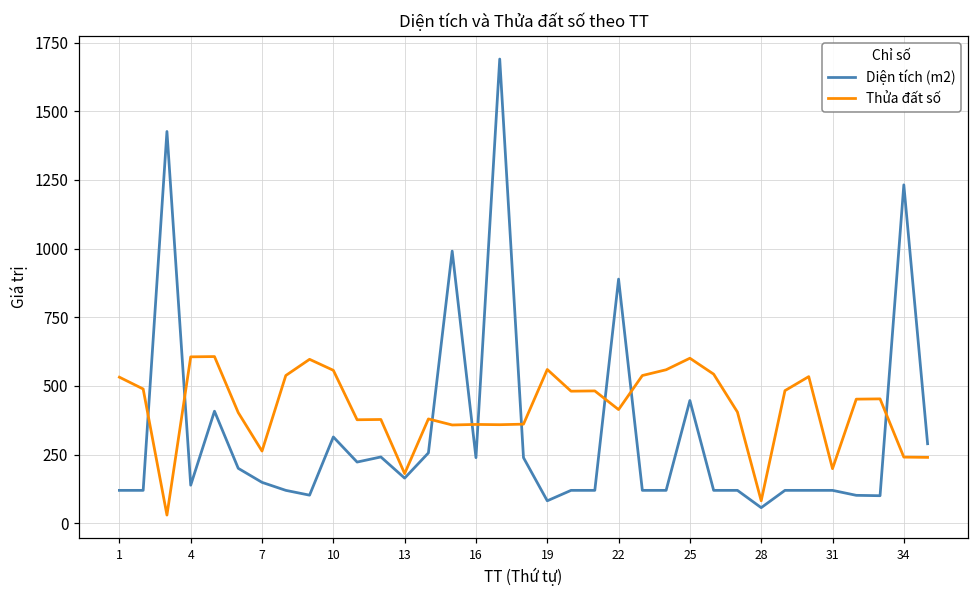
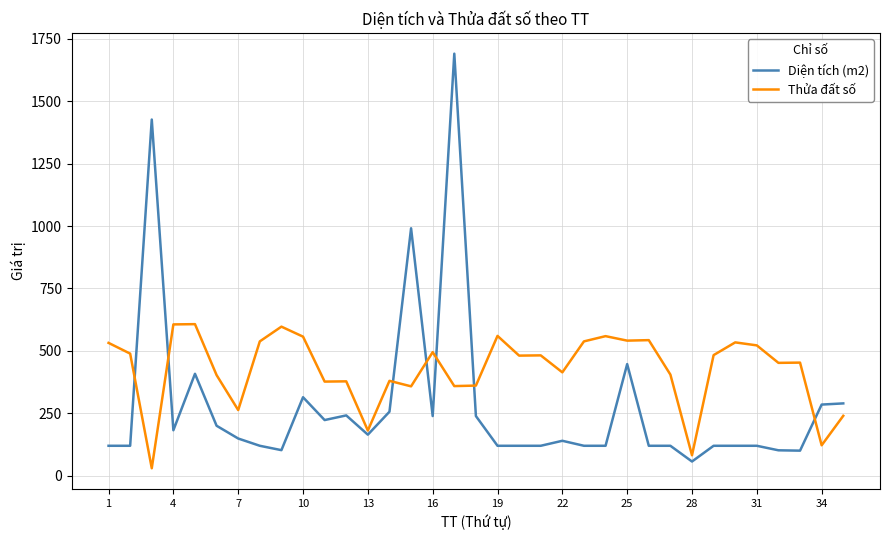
  {
    "Diện tích (m2)": {
      "1": 120,
-     "4": 140,
+     "4": 180,
      "7": 150,
      "10": 310,
      "13": 160,
      "16": 240,
-     "19": 80,
-     "22": 890,
+     "19": 120,
+     "22": 140,
      "25": 450,
      "28": 60,
      "31": 120,
-     "34": 1230
+     "34": 290
    },
    "Thửa đất số": {
      "1": 530,
      "4": 610,
      "7": 260,
      "10": 560,
      "13": 180,
-     "16": 360,
+     "16": 500,
      "19": 560,
      "22": 410,
-     "25": 600,
+     "25": 540,
      "28": 80,
-     "31": 200,
-     "34": 240
+     "31": 520,
+     "34": 120
    }
  }
